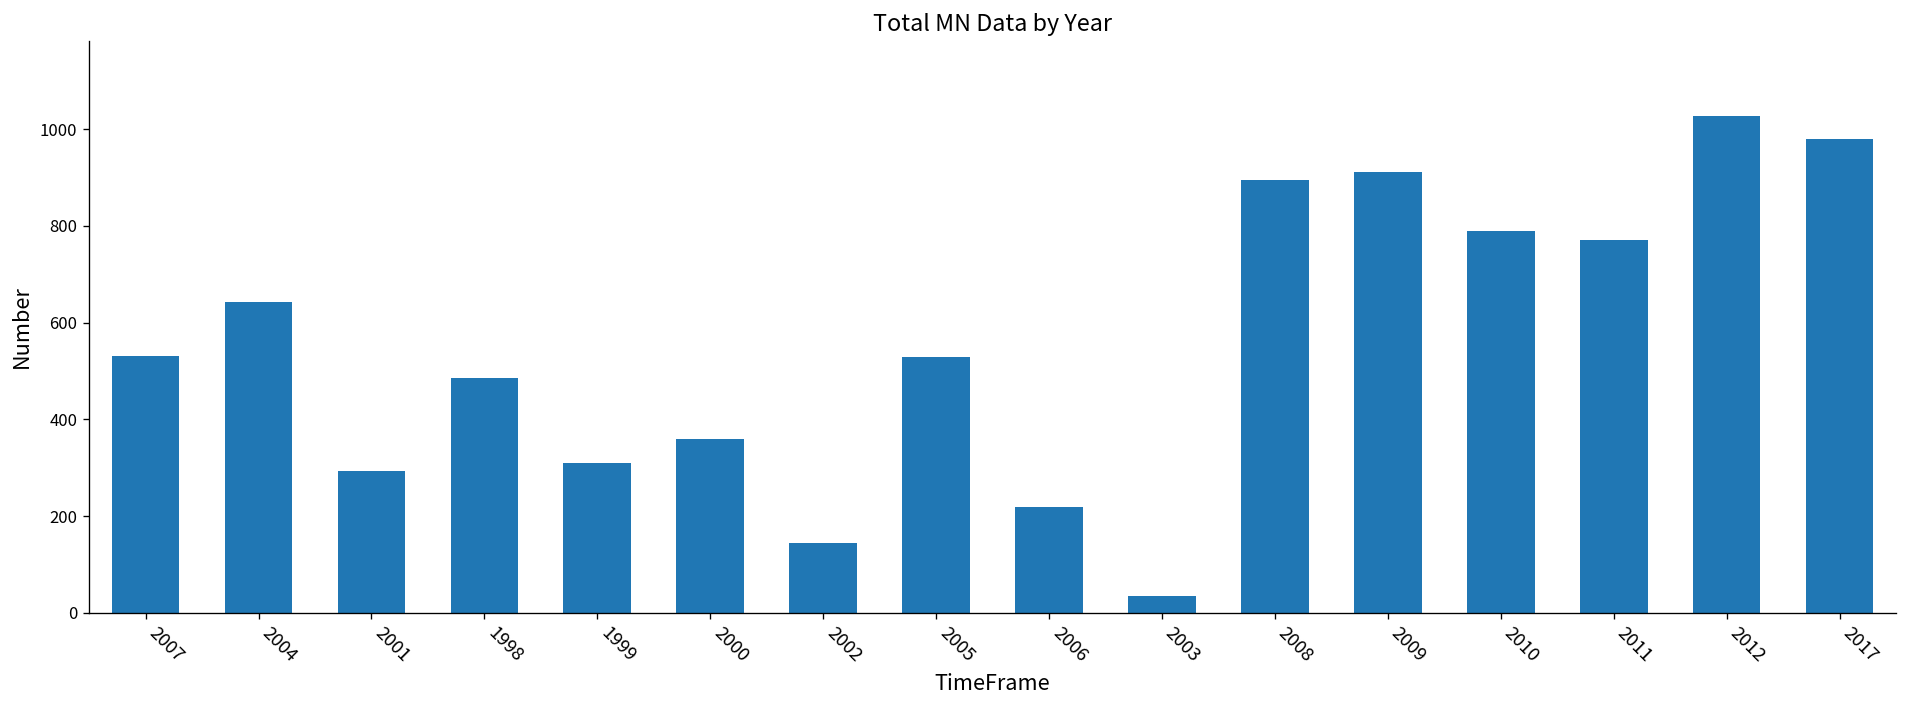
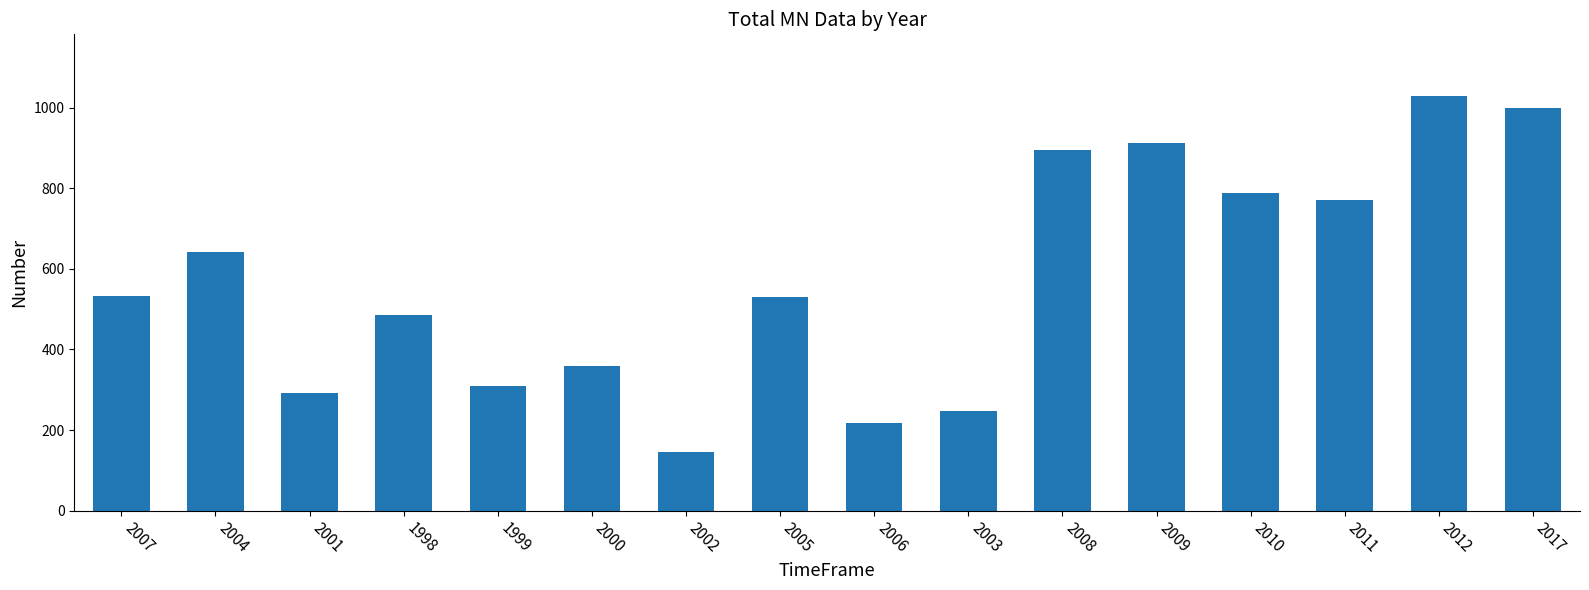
  {
    "2007": 530,
    "2004": 640,
    "2001": 290,
    "1998": 490,
    "1999": 310,
    "2000": 360,
    "2002": 150,
    "2005": 530,
    "2006": 220,
-   "2003": 30,
+   "2003": 250,
    "2008": 900,
    "2009": 910,
    "2010": 790,
    "2011": 770,
    "2012": 1030,
-   "2017": 980
+   "2017": 1000
  }
